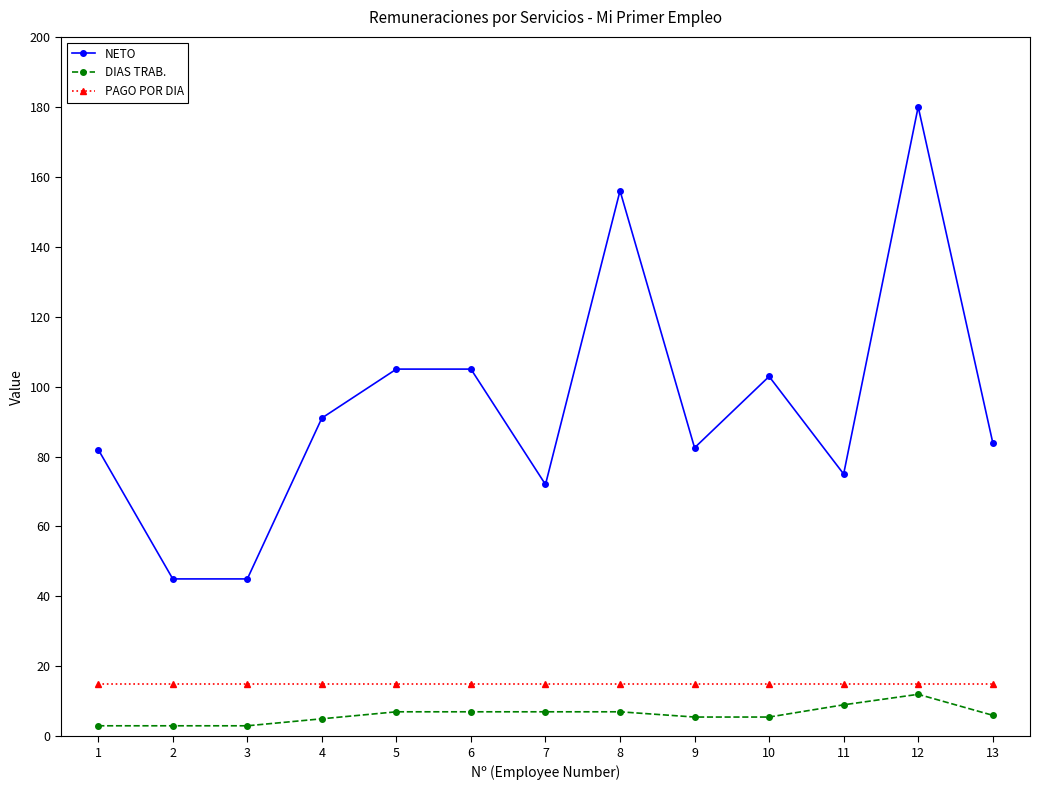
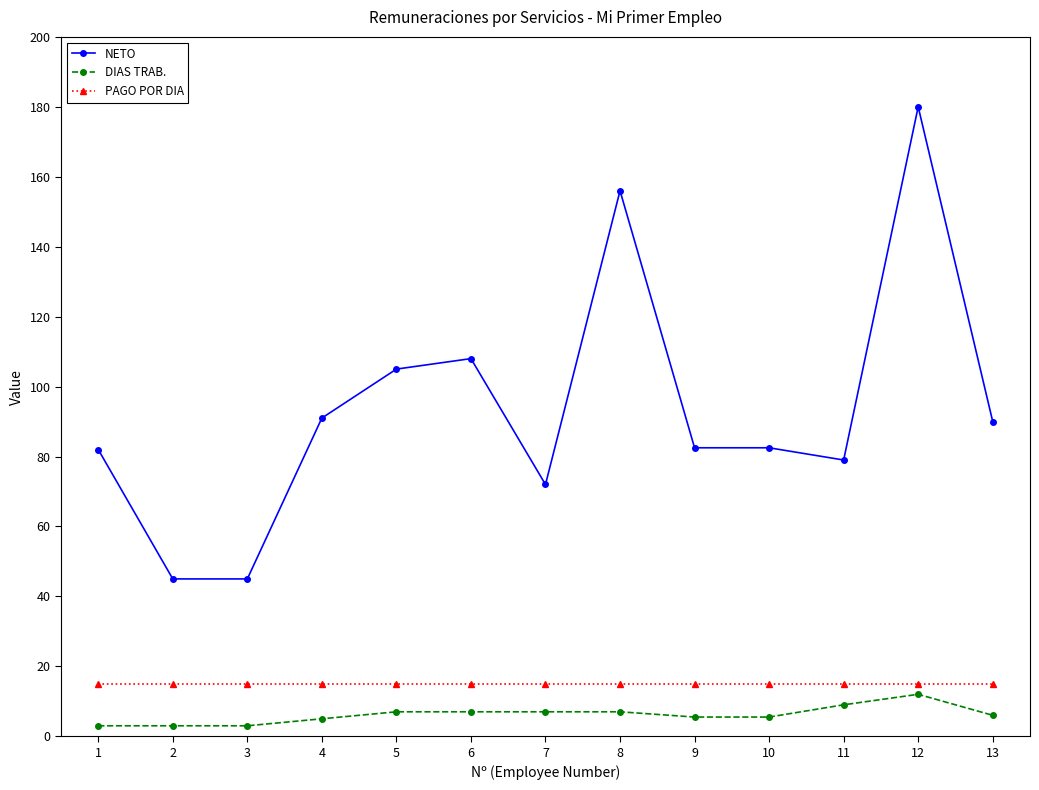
  {
    "NETO": {
      "1": 82,
      "2": 45,
      "3": 45,
      "4": 91,
      "5": 105,
-     "6": 105,
+     "6": 108,
      "7": 72,
      "8": 156,
      "9": 83,
-     "10": 103,
-     "11": 75,
+     "10": 83,
+     "11": 79,
      "12": 180,
-     "13": 84
+     "13": 90
    },
    "DIAS TRAB.": {
      "1": 3,
      "2": 3,
      "3": 3,
      "4": 5,
      "5": 7,
      "6": 7,
      "7": 7,
      "8": 7,
      "9": 6,
      "10": 6,
      "11": 9,
      "12": 12,
      "13": 6
    },
    "PAGO POR DIA": {
      "1": 15,
      "2": 15,
      "3": 15,
      "4": 15,
      "5": 15,
      "6": 15,
      "7": 15,
      "8": 15,
      "9": 15,
      "10": 15,
      "11": 15,
      "12": 15,
      "13": 15
    }
  }
